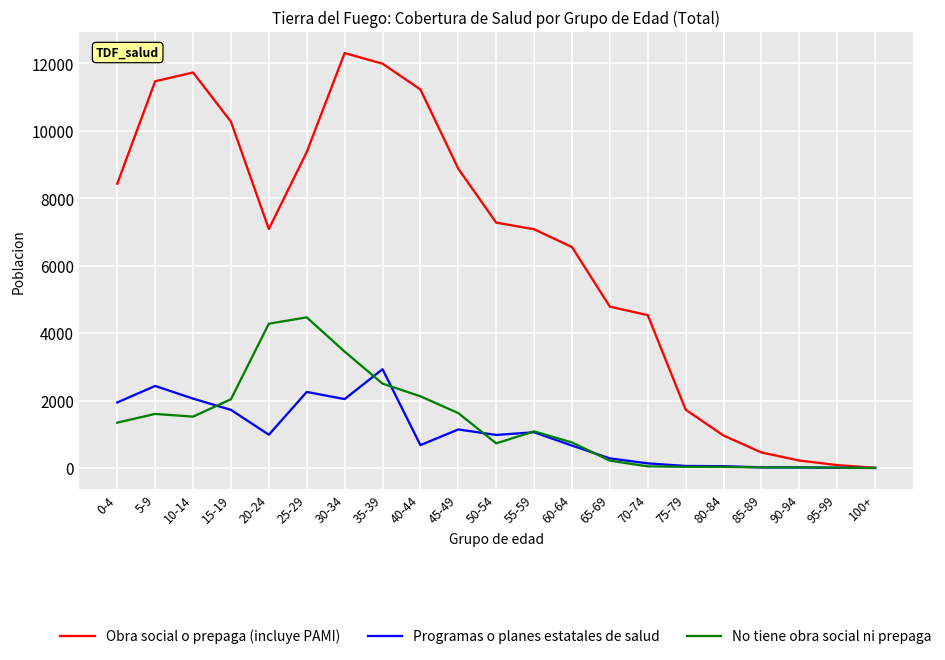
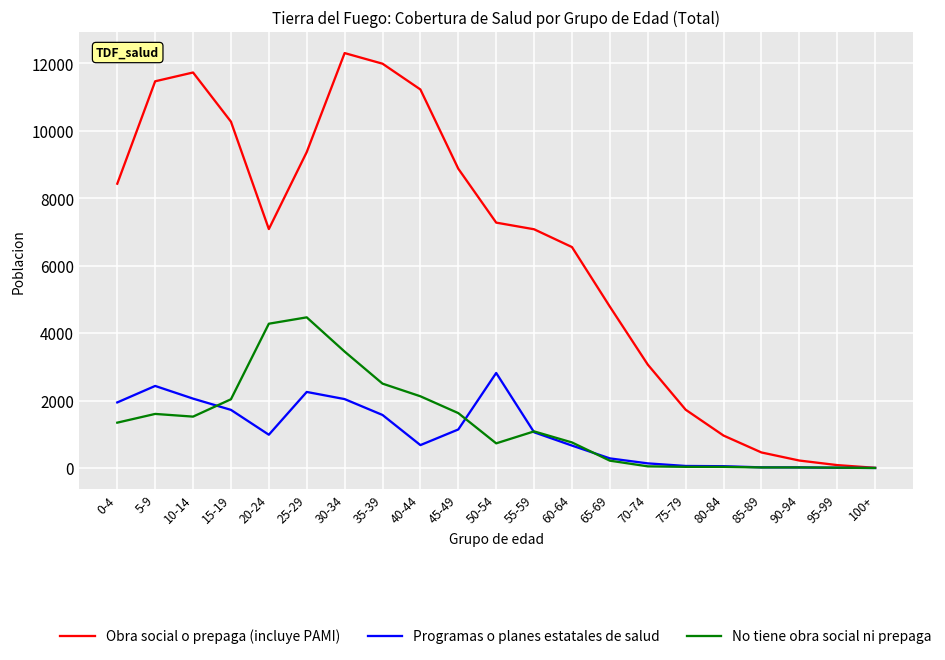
  {
    "Obra social o prepaga (incluye PAMI)": {
      "0-4": 8400,
      "5-9": 11500,
      "10-14": 11700,
      "15-19": 10300,
      "20-24": 7100,
      "25-29": 9400,
      "30-34": 12300,
      "35-39": 12000,
      "40-44": 11200,
      "45-49": 8900,
      "50-54": 7300,
      "55-59": 7100,
      "60-64": 6600,
      "65-69": 4800,
-     "70-74": 4500,
+     "70-74": 3100,
      "75-79": 1700,
      "80-84": 1000,
      "85-89": 500,
      "90-94": 200
    },
    "Programas o planes estatales de salud": {
      "0-4": 1900,
      "5-9": 2400,
      "10-14": 2100,
      "15-19": 1700,
      "20-24": 1000,
      "25-29": 2300,
      "30-34": 2000,
-     "35-39": 2900,
+     "35-39": 1600,
      "40-44": 700,
      "45-49": 1100,
-     "50-54": 1000,
+     "50-54": 2800,
      "60-64": 700,
      "70-74": 100
    },
    "No tiene obra social ni prepaga": {
      "0-4": 1300,
      "5-9": 1600,
      "10-14": 1500,
      "15-19": 2000,
      "20-24": 4300,
      "25-29": 4500,
      "30-34": 3500,
      "35-39": 2500,
      "40-44": 2100,
      "45-49": 1600,
      "50-54": 700,
      "60-64": 800,
      "70-74": 0
    }
  }
